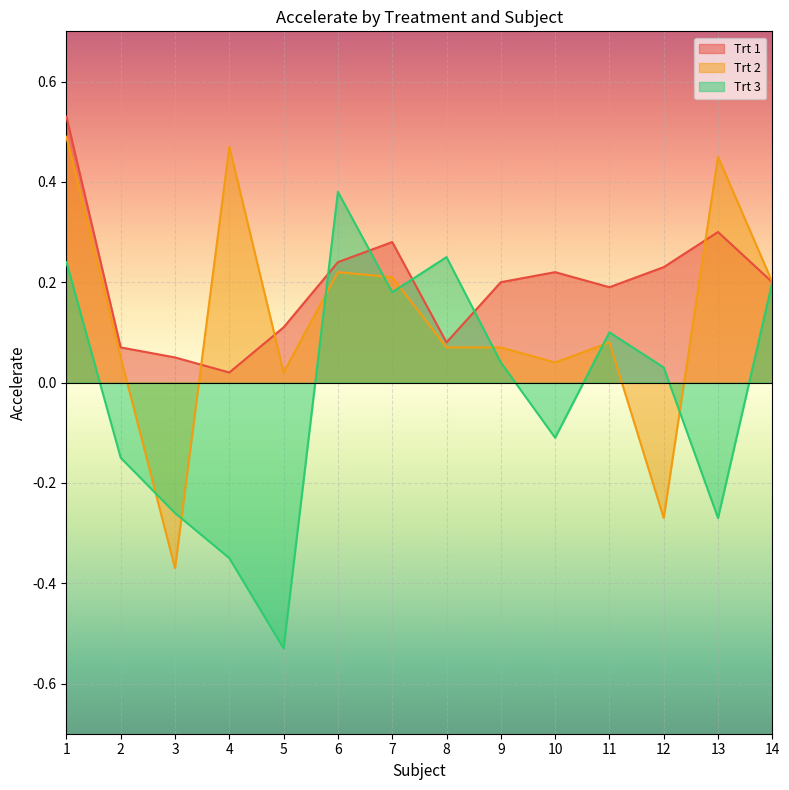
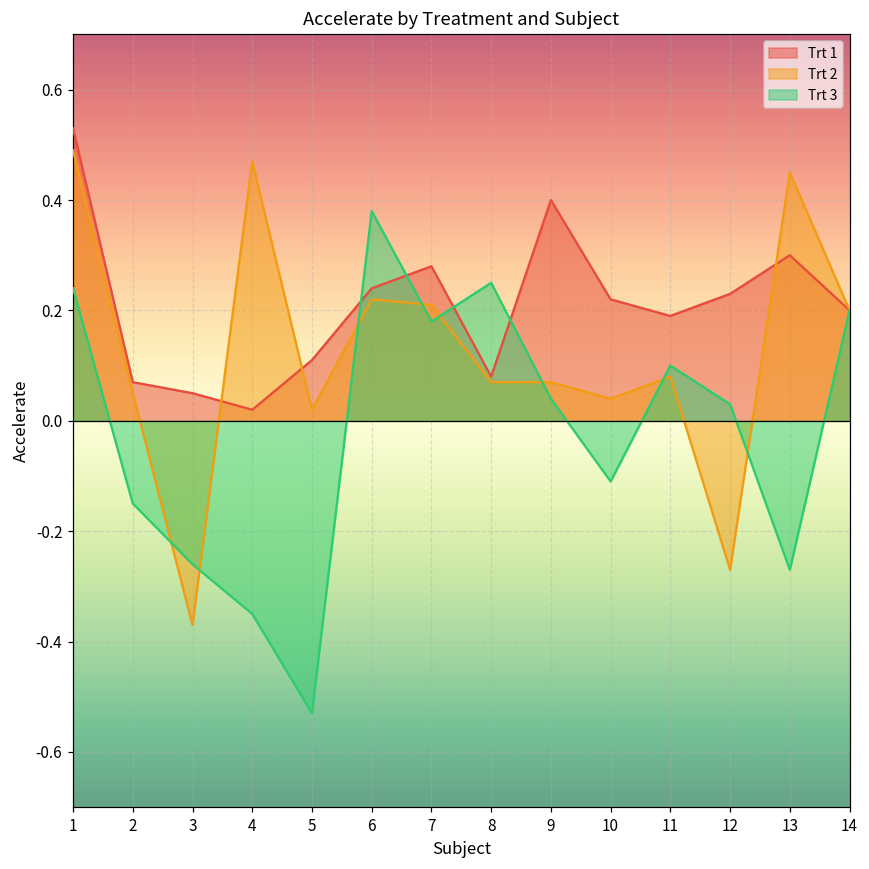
  {
    "Trt 1": {
      "1": 0.53,
      "2": 0.07,
      "3": 0.05,
      "4": 0.02,
      "5": 0.11,
      "6": 0.24,
      "7": 0.28,
      "8": 0.08,
-     "9": 0.2,
+     "9": 0.4,
      "10": 0.22,
      "11": 0.19,
      "12": 0.23,
      "13": 0.3
    }
  }
